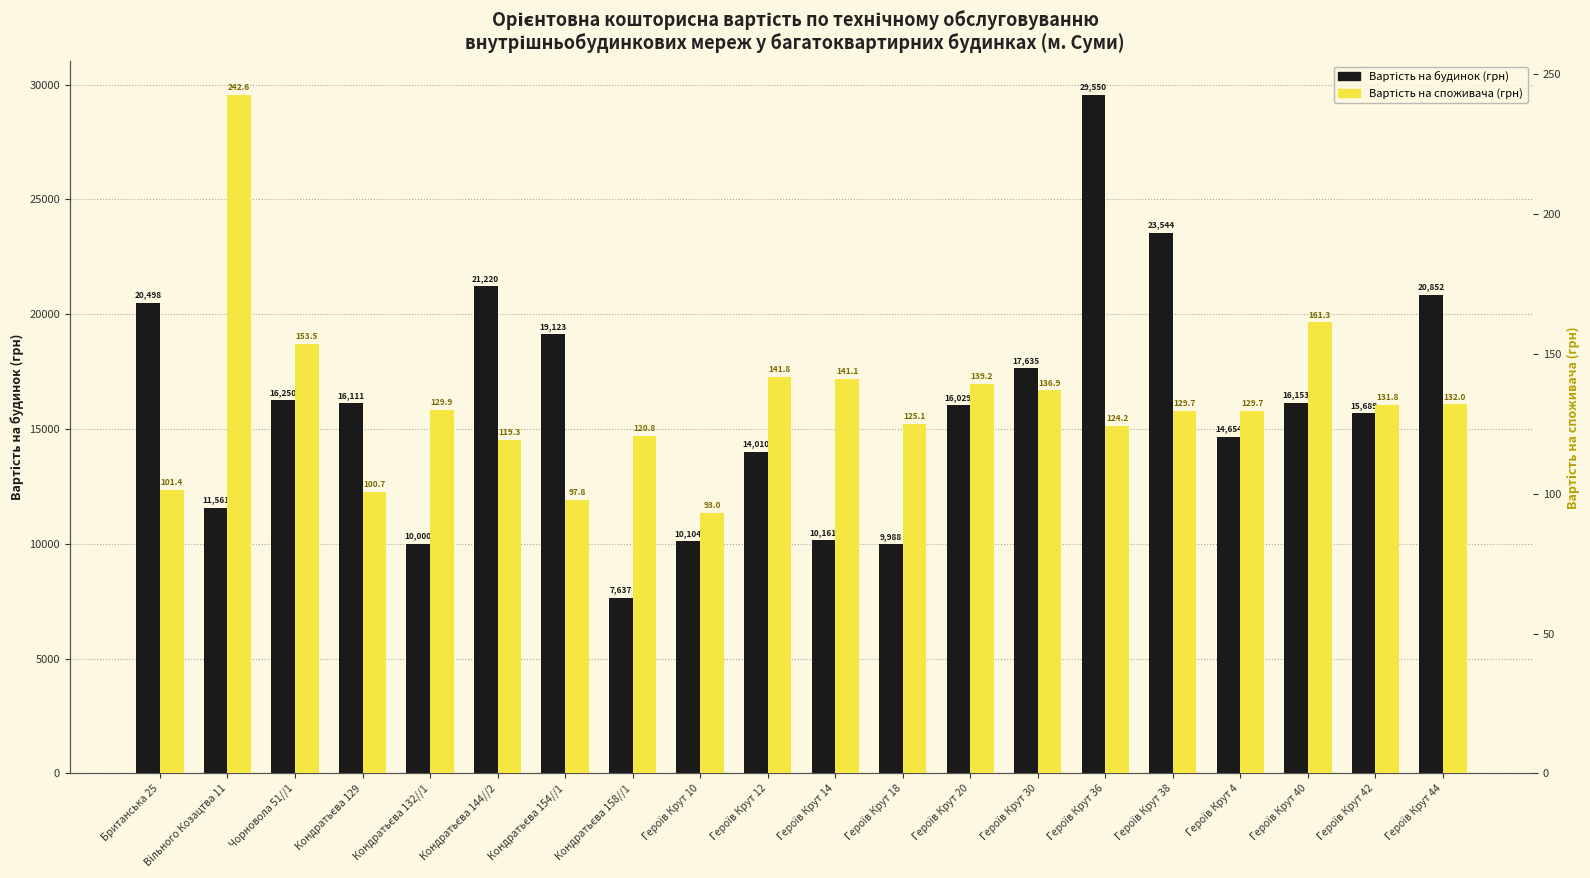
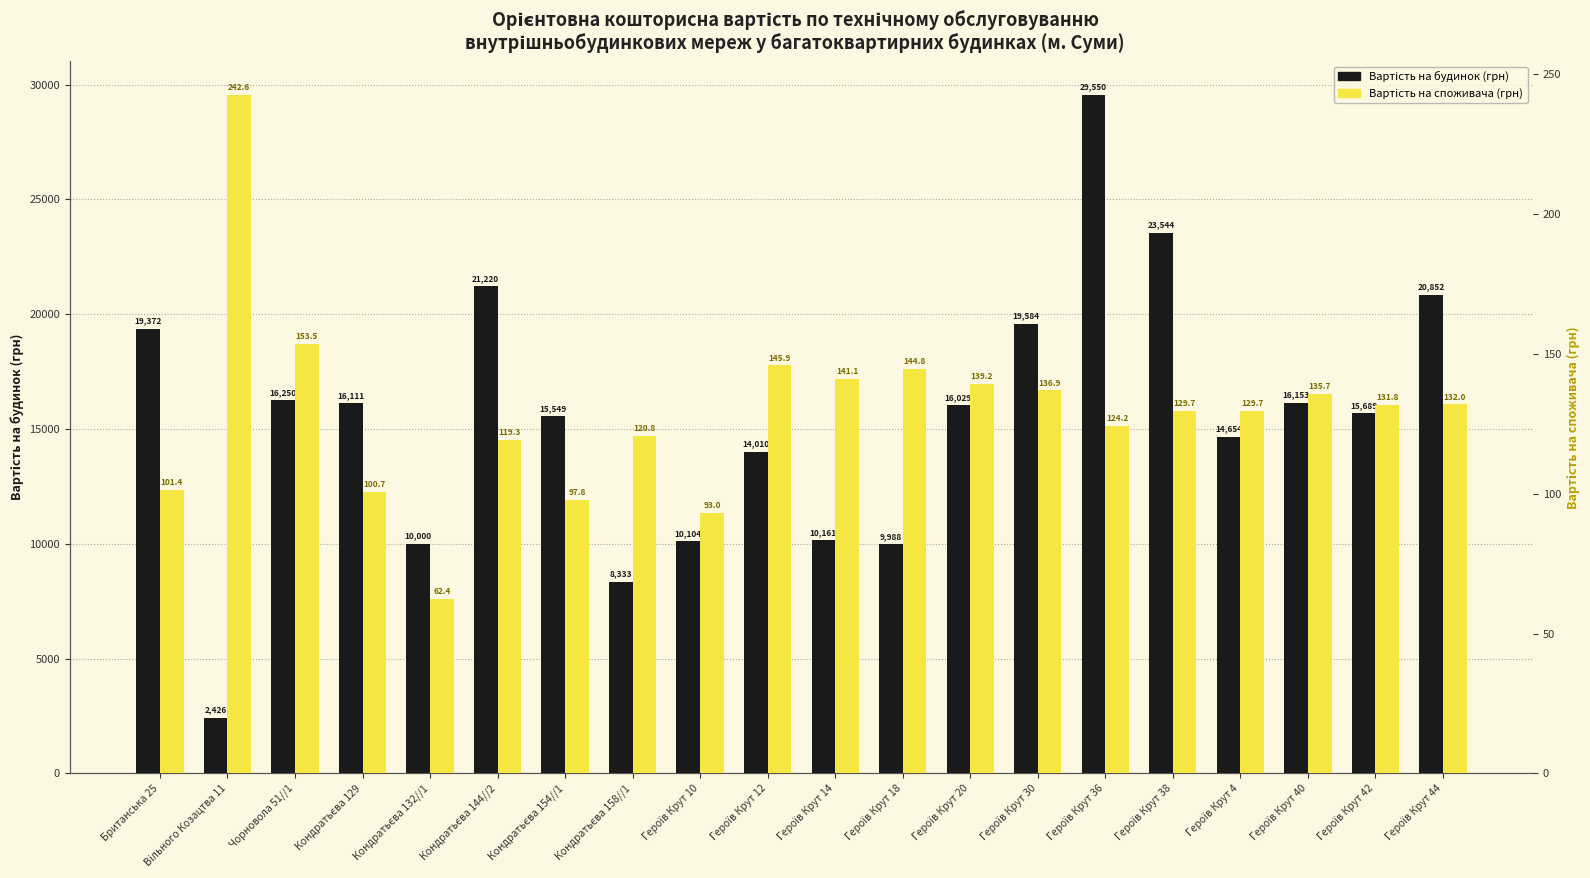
  {
    "Вартість на будинок (грн)": {
-     "Британська 25": "20,498",
-     "Вільного Козацтва 11": "11,561",
+     "Британська 25": "19,372",
+     "Вільного Козацтва 11": "2,426",
      "Чорновола 51//1": "16,250",
      "Кондратьєва 129": "16,111",
      "Кондратьєва 132//1": "10,000",
      "Кондратьєва 144//2": "21,220",
-     "Кондратьєва 154//1": "19,123",
-     "Кондратьєва 158//1": "7,637",
+     "Кондратьєва 154//1": "15,549",
+     "Кондратьєва 158//1": "8,333",
      "Героїв Крут 10": "10,104",
      "Героїв Крут 12": "14,010",
      "Героїв Крут 14": "10,161",
      "Героїв Крут 18": "9,988",
      "Героїв Крут 20": "16,029",
-     "Героїв Крут 30": "17,635",
+     "Героїв Крут 30": "19,584",
      "Героїв Крут 36": "29,550",
      "Героїв Крут 38": "23,544",
      "Героїв Крут 4": "14,654",
      "Героїв Крут 40": "16,153",
      "Героїв Крут 42": "15,689",
      "Героїв Крут 44": "20,852"
    },
    "Вартість на споживача (грн)": {
      "Британська 25": "101.4",
      "Вільного Козацтва 11": "242.6",
      "Чорновола 51//1": "153.5",
      "Кондратьєва 129": "100.7",
-     "Кондратьєва 132//1": "129.9",
+     "Кондратьєва 132//1": "62.4",
      "Кондратьєва 144//2": "119.3",
      "Кондратьєва 154//1": "97.8",
      "Кондратьєва 158//1": "120.8",
      "Героїв Крут 10": "93.0",
-     "Героїв Крут 12": "141.8",
+     "Героїв Крут 12": "145.9",
      "Героїв Крут 14": "141.1",
-     "Героїв Крут 18": "125.1",
+     "Героїв Крут 18": "144.8",
      "Героїв Крут 20": "139.2",
      "Героїв Крут 30": "136.9",
      "Героїв Крут 36": "124.2",
      "Героїв Крут 38": "129.7",
      "Героїв Крут 4": "129.7",
-     "Героїв Крут 40": "161.3",
+     "Героїв Крут 40": "135.7",
      "Героїв Крут 42": "131.8",
      "Героїв Крут 44": "132.0"
    }
  }
